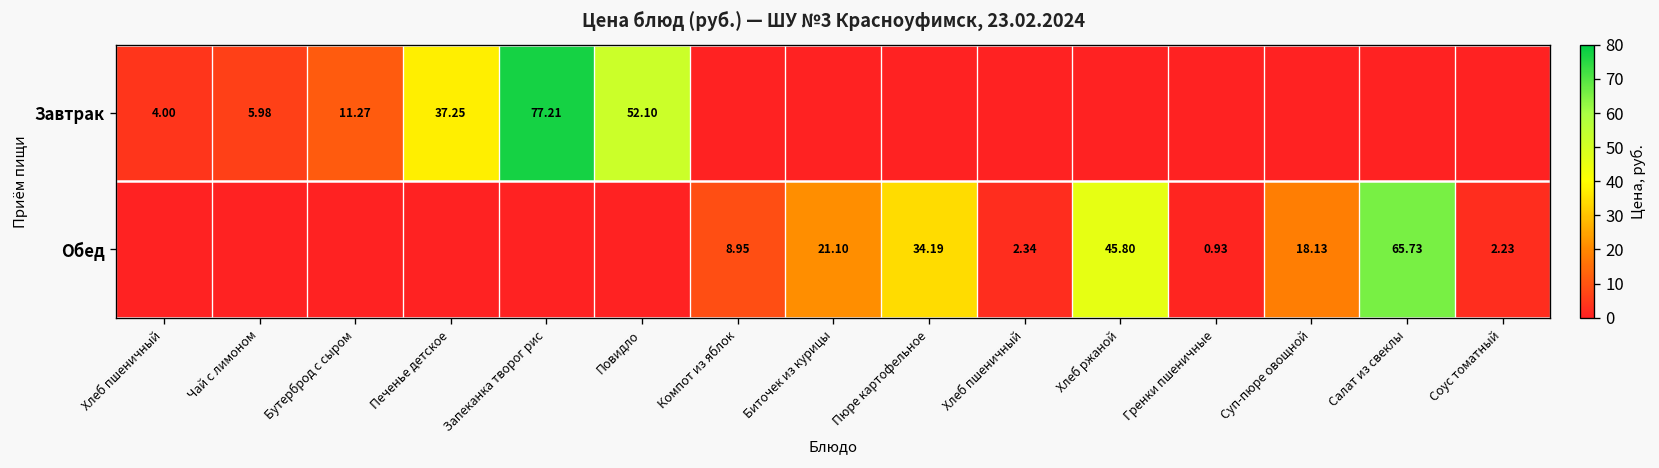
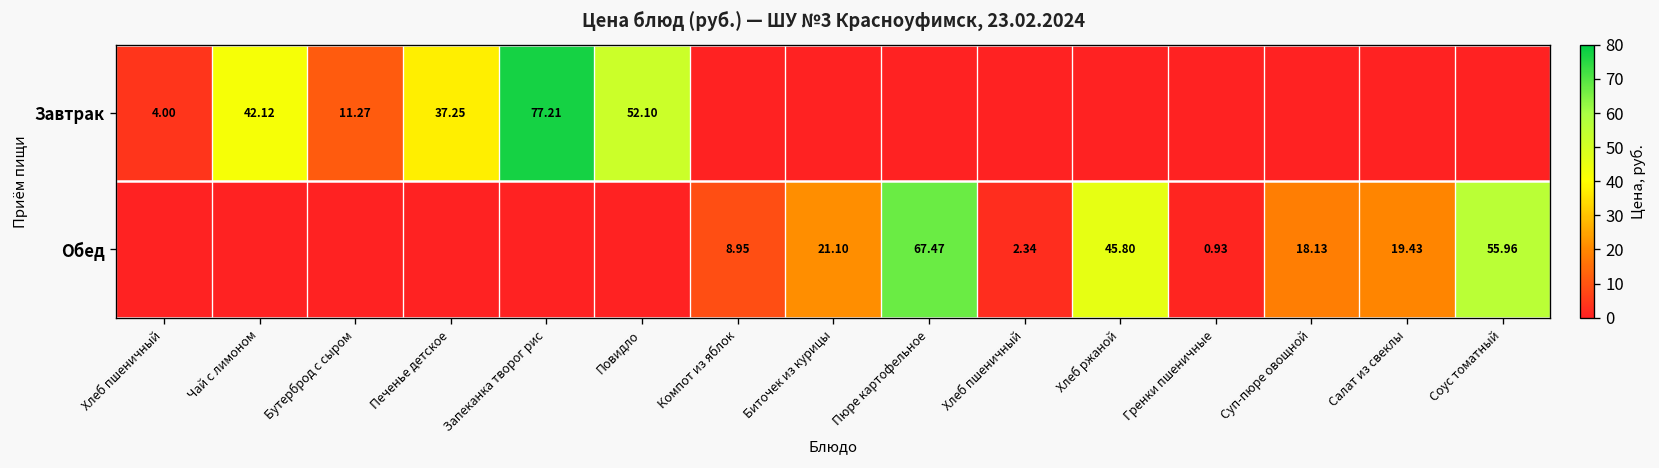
  {
    "Завтрак": {
-     "Чай с лимоном": 5.98,
+     "Чай с лимоном": 42.12,
      "Бутерброд с сыром": 11.27,
      "Печенье детское": 37.25,
      "Запеканка творог рис": 77.21,
      "Повидло": 52.10
    },
    "Обед": {
      "Компот из яблок": 8.95,
      "Биточек из курицы": 21.10,
-     "Пюре картофельное": 34.19,
+     "Пюре картофельное": 67.47,
      "Хлеб ржаной": 45.80,
      "Гренки пшеничные": 0.93,
      "Суп-пюре овощной": 18.13,
-     "Салат из свеклы": 65.73,
-     "Соус томатный": 2.23
+     "Салат из свеклы": 19.43,
+     "Соус томатный": 55.96
    }
  }
